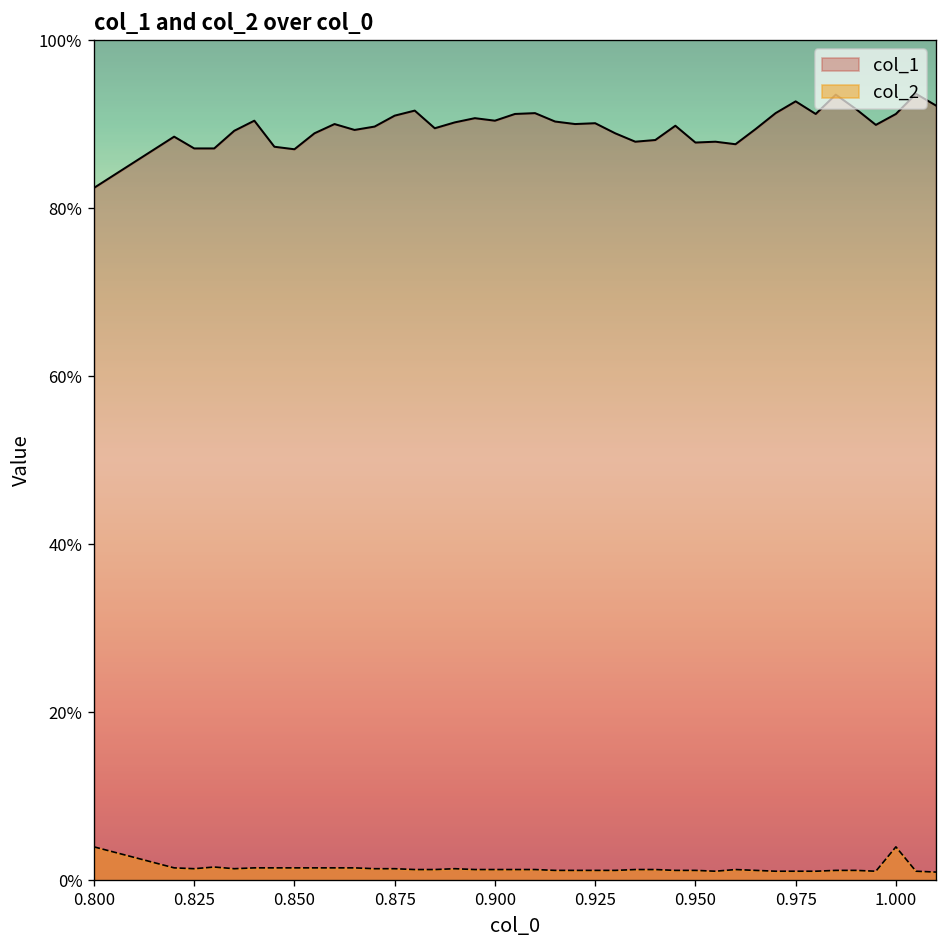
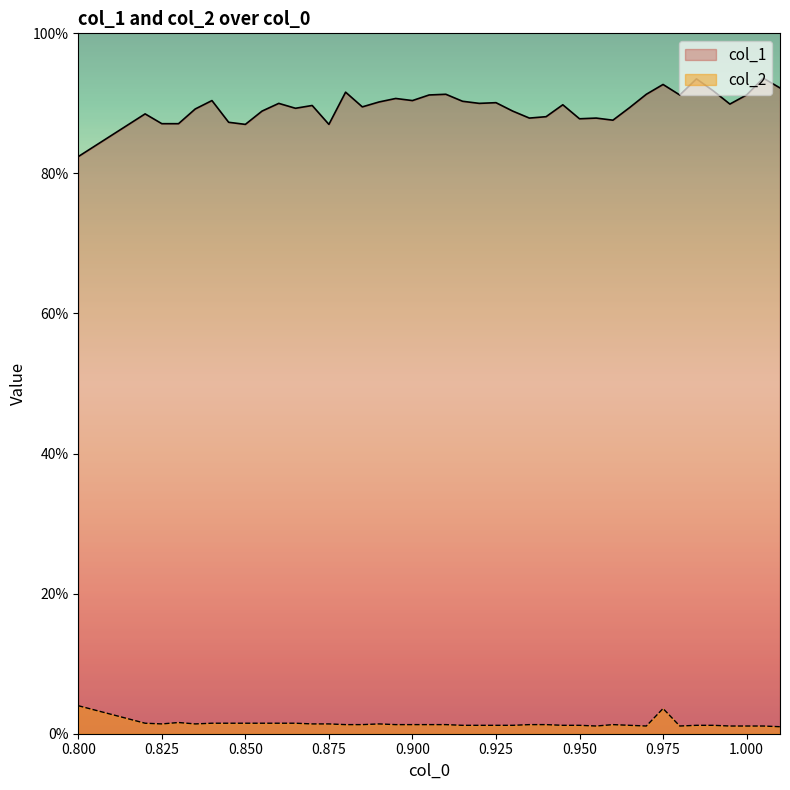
  {
    "col_1": {
      "0.800": "82%",
      "0.825": "87%",
      "0.850": "87%",
-     "0.875": "91%",
+     "0.875": "87%",
      "0.900": "90%",
      "0.925": "90%",
      "0.950": "88%",
      "0.975": "93%",
      "1.000": "91%"
    },
    "col_2": {
      "0.800": "4%",
      "0.825": "1%",
      "0.850": "2%",
      "0.875": "1%",
      "0.900": "1%",
      "0.925": "1%",
      "0.950": "1%",
-     "0.975": "1%",
-     "1.000": "4%"
+     "0.975": "4%",
+     "1.000": "1%"
    }
  }
